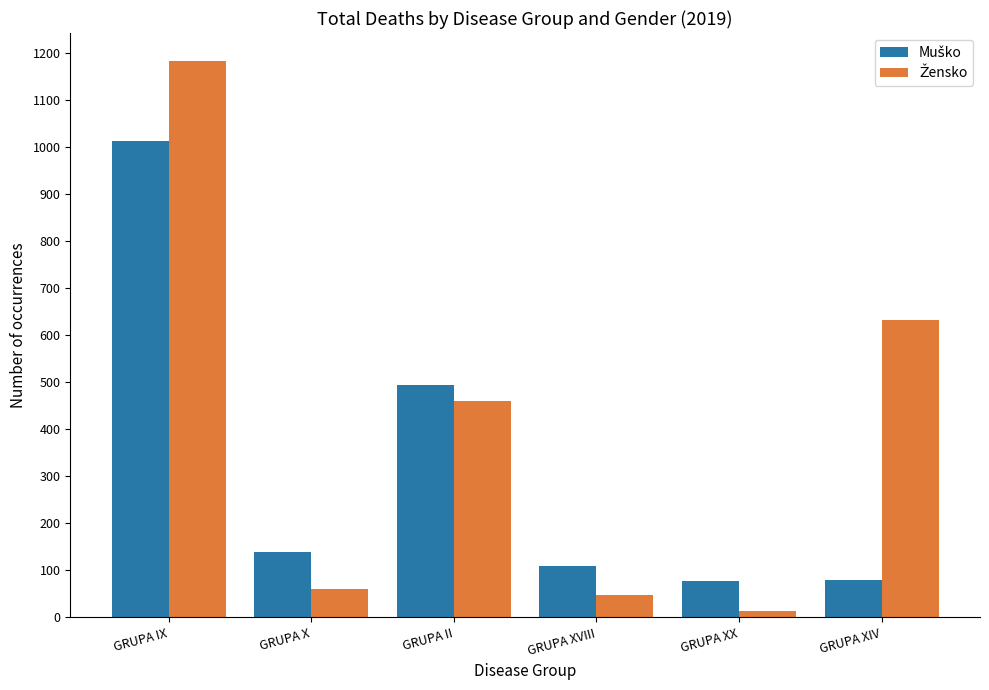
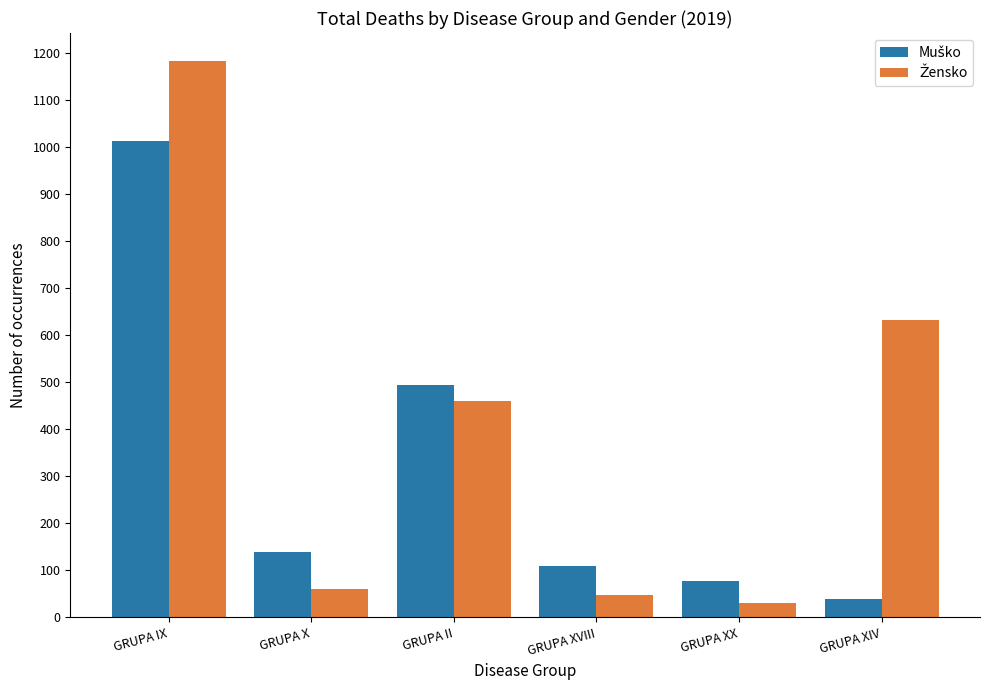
  {
    "Muško": {
      "GRUPA IX": 1010,
      "GRUPA X": 140,
      "GRUPA II": 490,
      "GRUPA XVIII": 110,
      "GRUPA XX": 80,
-     "GRUPA XIV": 80
+     "GRUPA XIV": 40
    },
    "Žensko": {
      "GRUPA IX": 1180,
      "GRUPA X": 60,
      "GRUPA II": 460,
      "GRUPA XVIII": 50,
-     "GRUPA XX": 10,
+     "GRUPA XX": 30,
      "GRUPA XIV": 630
    }
  }
